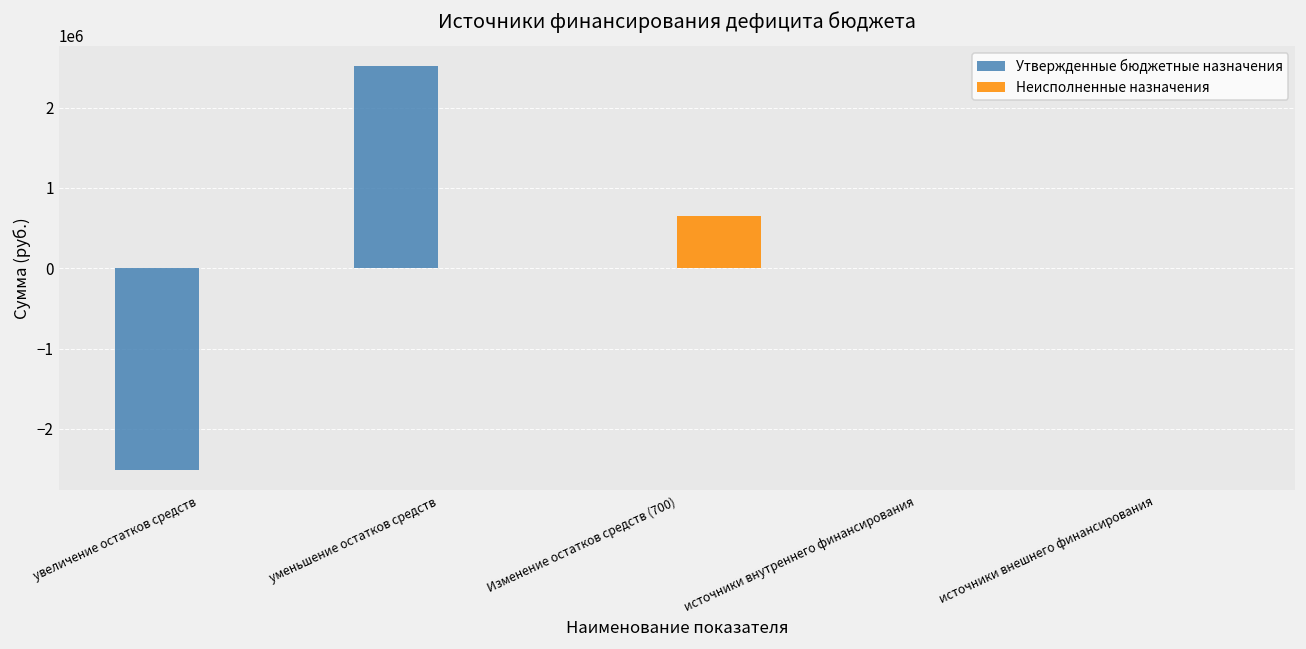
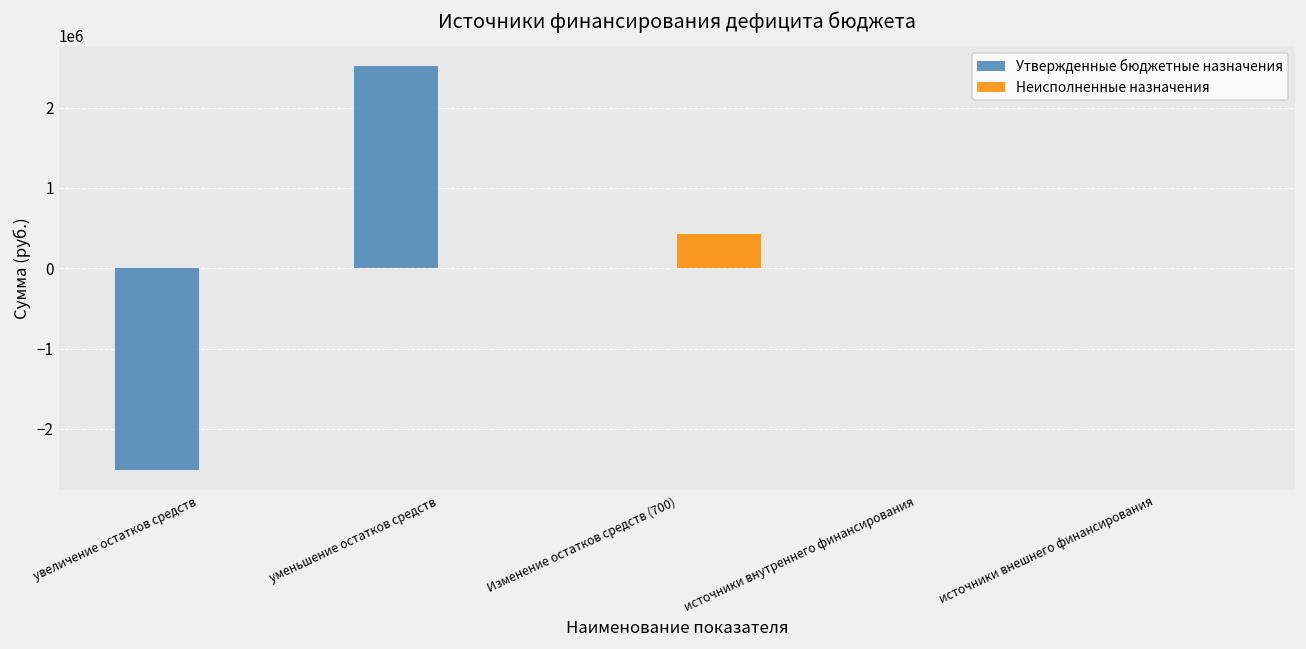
  {
    "Утвержденные бюджетные назначения": {
      "увеличение остатков средств": -2500000,
      "уменьшение остатков средств": 2500000,
      "Изменение остатков средств (700)": 0,
      "источники внутреннего финансирования": 0,
      "источники внешнего финансирования": 0
    },
    "Неисполненные назначения": {
      "увеличение остатков средств": 0,
      "уменьшение остатков средств": 0,
-     "Изменение остатков средств (700)": 600000,
+     "Изменение остатков средств (700)": 400000,
      "источники внутреннего финансирования": 0,
      "источники внешнего финансирования": 0
    }
  }
